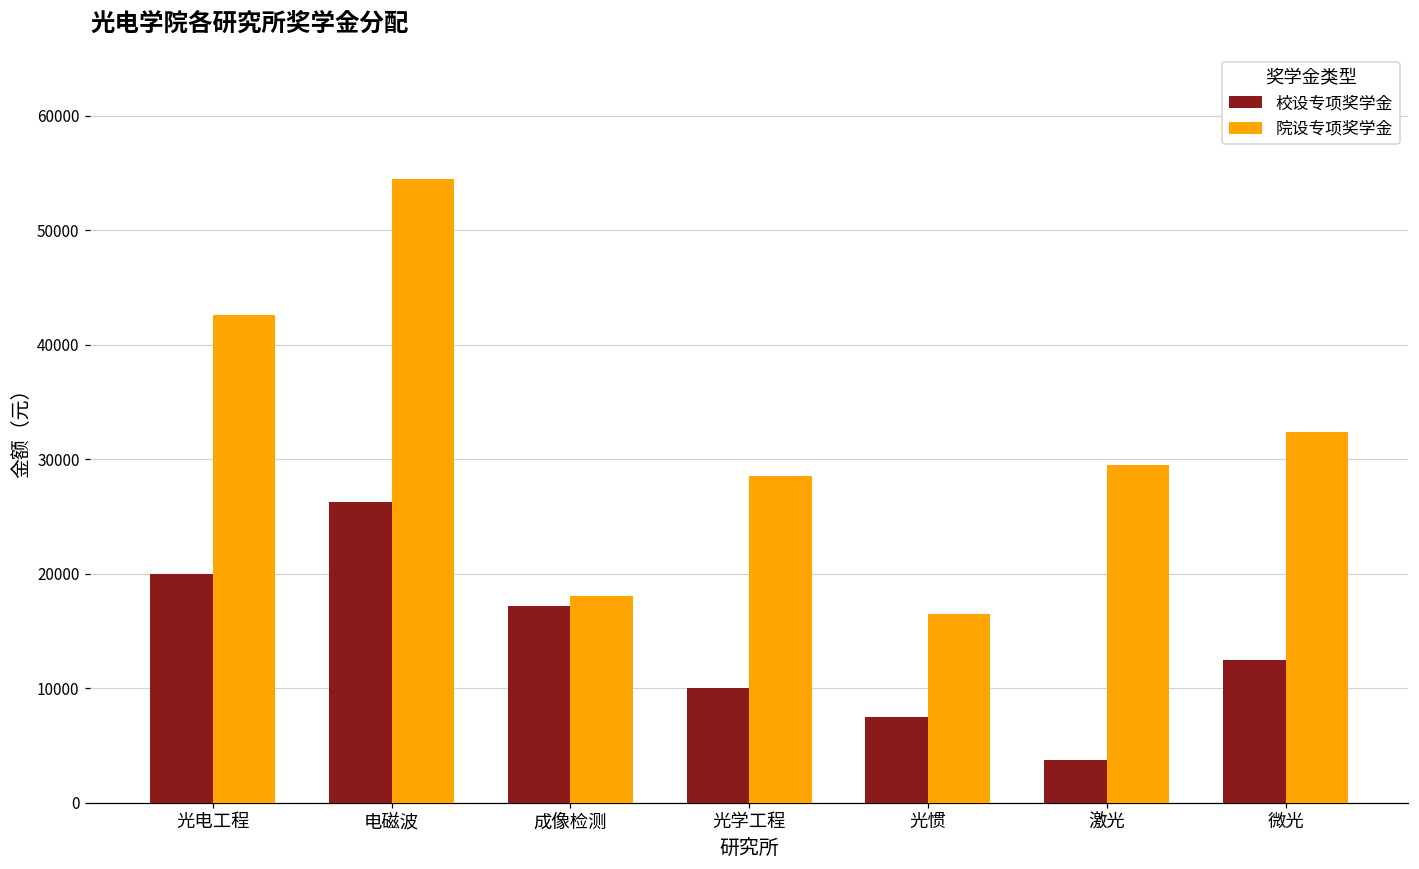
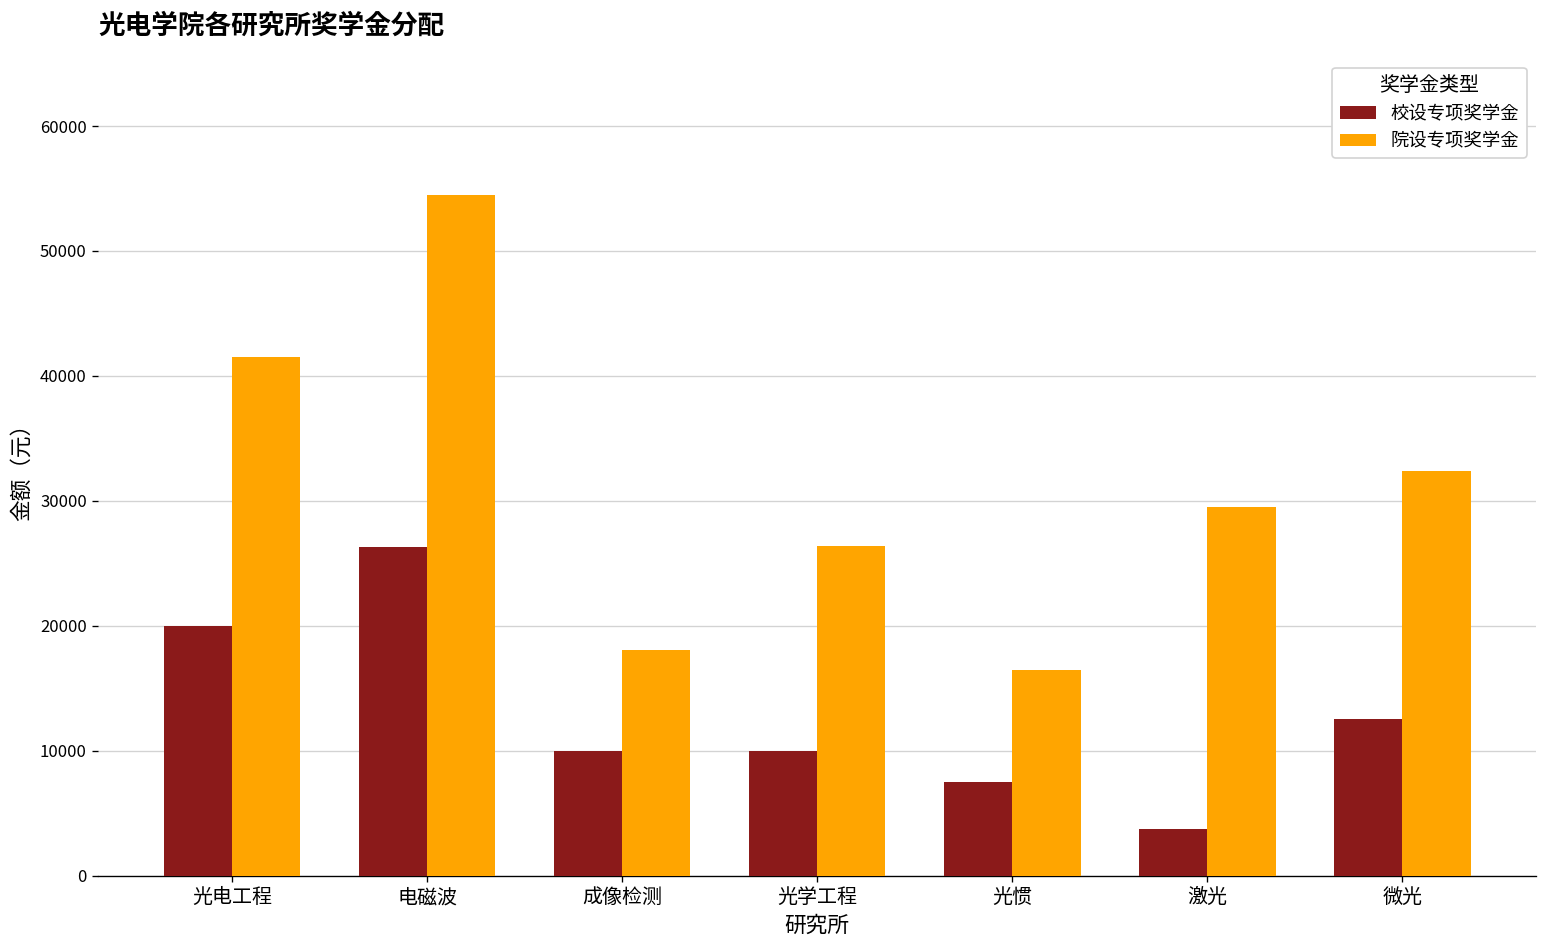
  {
    "校设专项奖学金": {
      "光电工程": 20000,
      "电磁波": 26300,
-     "成像检测": 17200,
+     "成像检测": 10000,
      "光学工程": 10000,
      "光惯": 7500,
      "激光": 3800,
      "微光": 12500
    },
    "院设专项奖学金": {
-     "光电工程": 42600,
+     "光电工程": 41500,
      "电磁波": 54500,
      "成像检测": 18100,
-     "光学工程": 28500,
+     "光学工程": 26400,
      "光惯": 16500,
      "激光": 29500,
      "微光": 32400
    }
  }
